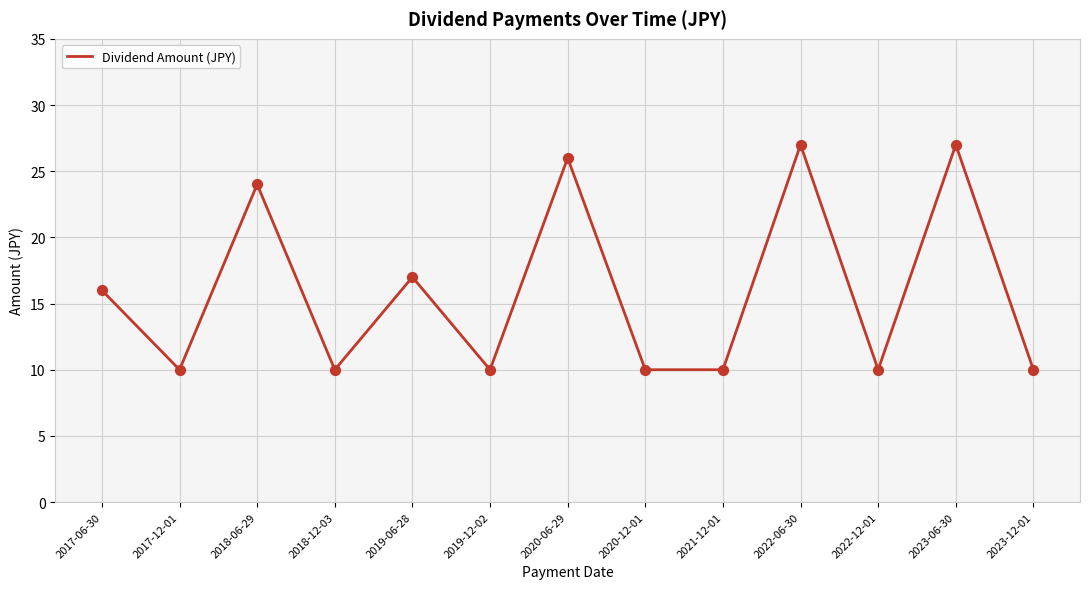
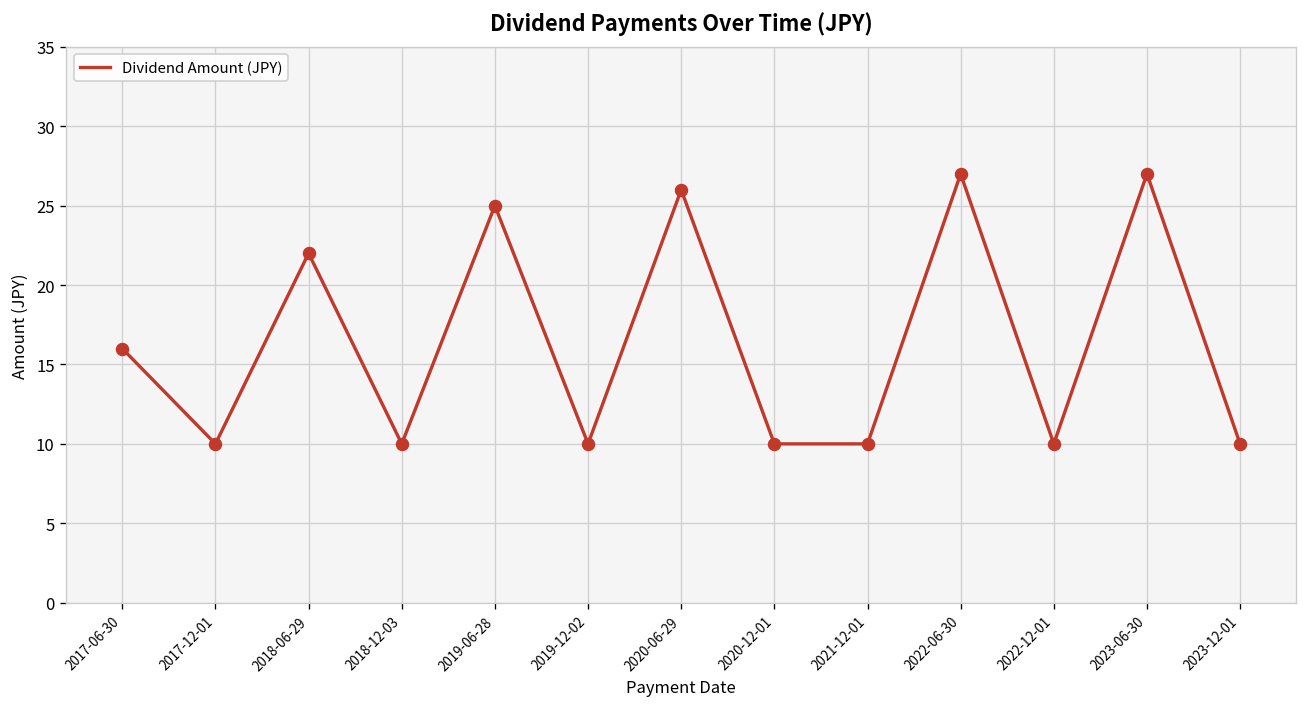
  {
    "2017-06-30": 16,
    "2017-12-01": 10,
-   "2018-06-29": 24,
+   "2018-06-29": 22,
    "2018-12-03": 10,
-   "2019-06-28": 17,
+   "2019-06-28": 25,
    "2019-12-02": 10,
    "2020-06-29": 26,
    "2020-12-01": 10,
    "2021-12-01": 10,
    "2022-06-30": 27,
    "2022-12-01": 10,
    "2023-06-30": 27,
    "2023-12-01": 10
  }
